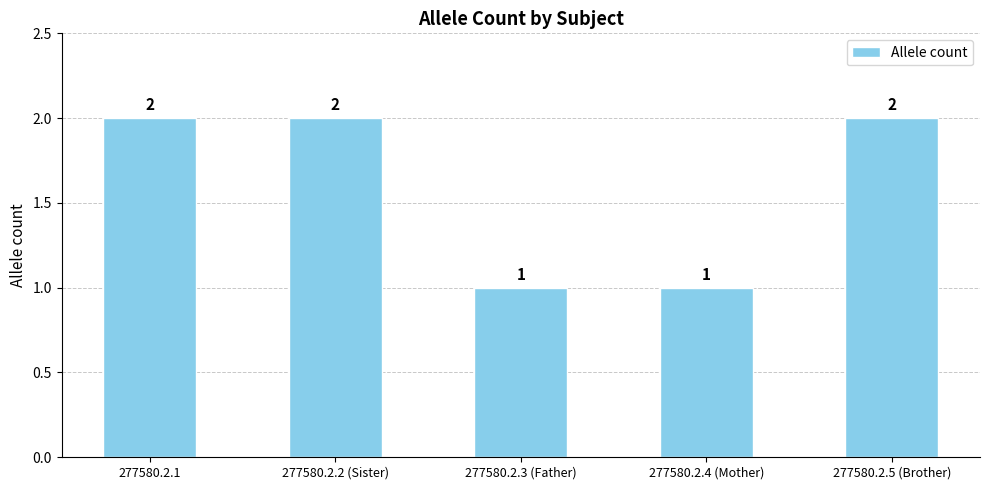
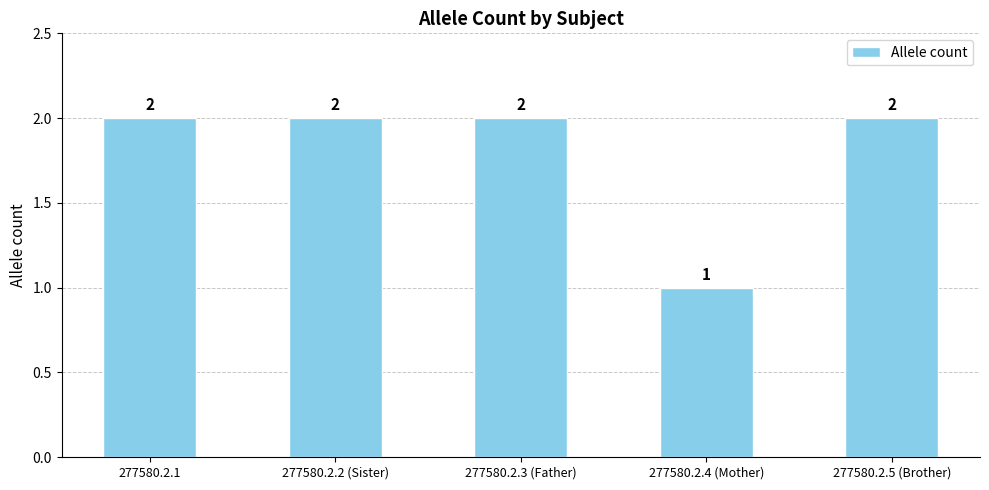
  {
    "277580.2.1": 2,
    "277580.2.2 (Sister)": 2,
-   "277580.2.3 (Father)": 1,
+   "277580.2.3 (Father)": 2,
    "277580.2.4 (Mother)": 1,
    "277580.2.5 (Brother)": 2
  }
